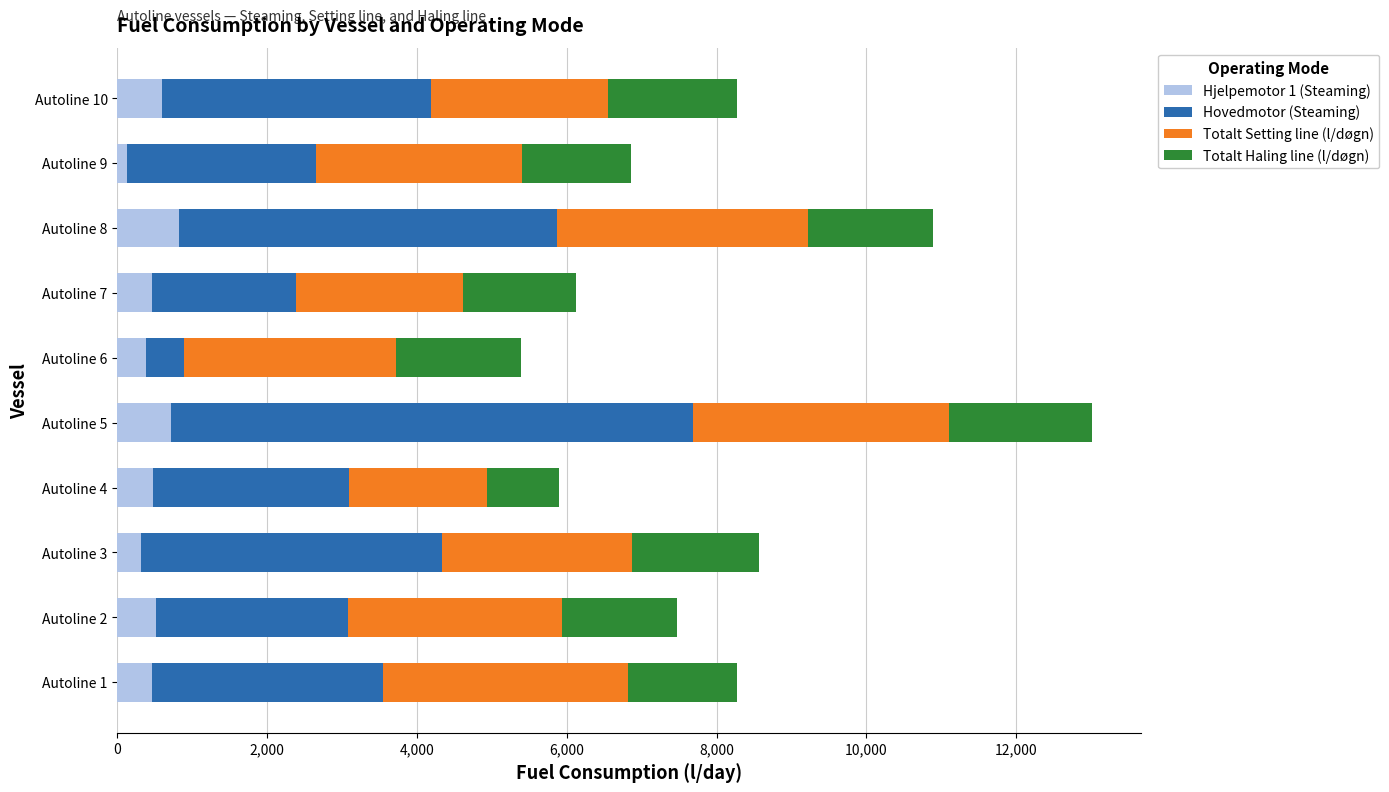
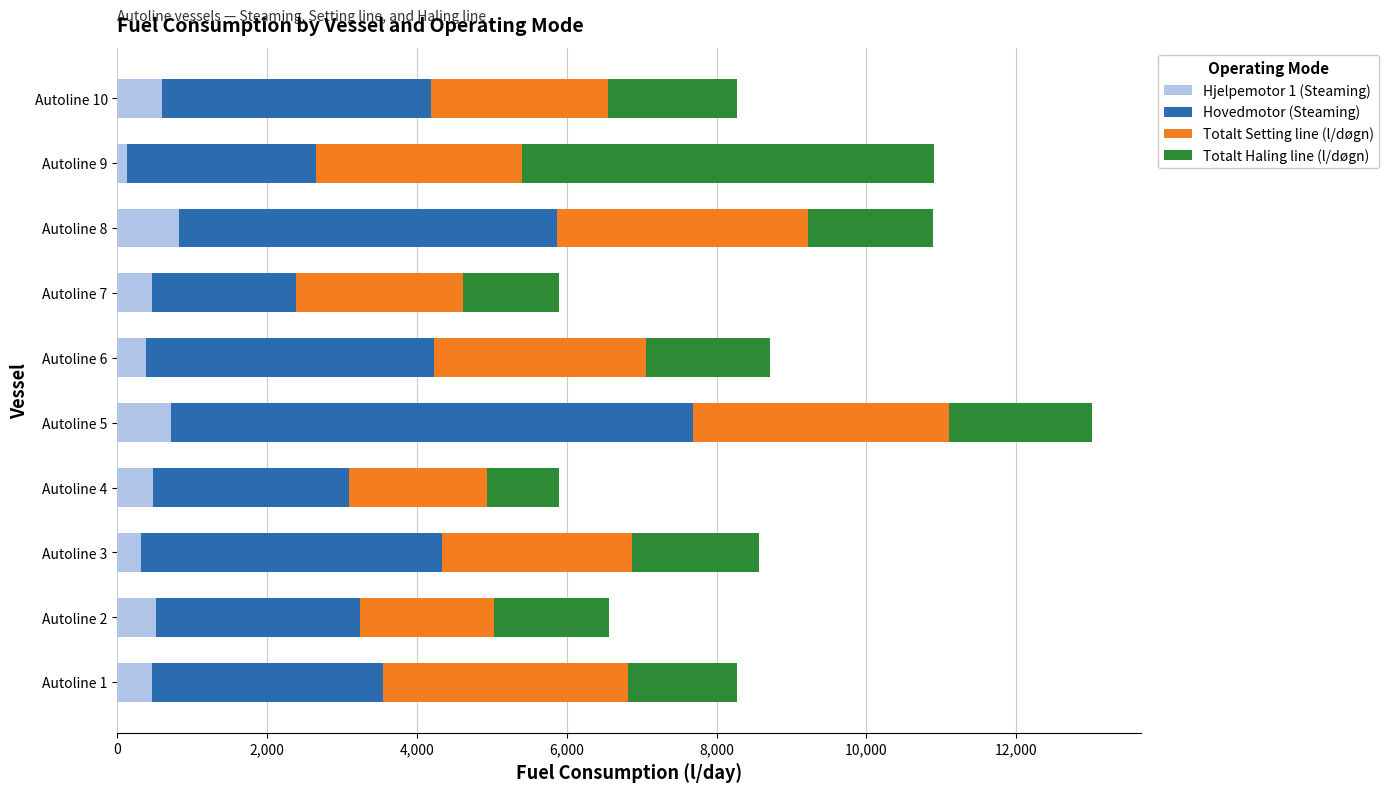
  {
    "Hjelpemotor 1 (Steaming)": {
      "Autoline 10": "600",
      "Autoline 9": "100",
      "Autoline 8": "800",
      "Autoline 7": "500",
      "Autoline 6": "400",
      "Autoline 5": "700",
      "Autoline 4": "500",
      "Autoline 3": "300",
      "Autoline 2": "500",
      "Autoline 1": "500"
    },
    "Hovedmotor (Steaming)": {
      "Autoline 10": "3,600",
      "Autoline 9": "2,500",
      "Autoline 8": "5,000",
      "Autoline 7": "1,900",
-     "Autoline 6": "500",
+     "Autoline 6": "3,800",
      "Autoline 5": "7,000",
      "Autoline 4": "2,600",
      "Autoline 3": "4,000",
-     "Autoline 2": "2,600",
+     "Autoline 2": "2,700",
      "Autoline 1": "3,100"
    },
    "Totalt Setting line (l/døgn)": {
      "Autoline 10": "2,400",
      "Autoline 9": "2,800",
      "Autoline 8": "3,400",
      "Autoline 7": "2,200",
      "Autoline 6": "2,800",
      "Autoline 5": "3,400",
      "Autoline 4": "1,800",
      "Autoline 3": "2,500",
-     "Autoline 2": "2,900",
+     "Autoline 2": "1,800",
      "Autoline 1": "3,300"
    },
    "Totalt Haling line (l/døgn)": {
      "Autoline 10": "1,700",
-     "Autoline 9": "1,400",
+     "Autoline 9": "5,500",
      "Autoline 8": "1,700",
-     "Autoline 7": "1,500",
+     "Autoline 7": "1,300",
      "Autoline 6": "1,700",
      "Autoline 5": "1,900",
      "Autoline 4": "1,000",
      "Autoline 3": "1,700",
      "Autoline 2": "1,500",
      "Autoline 1": "1,500"
    }
  }
